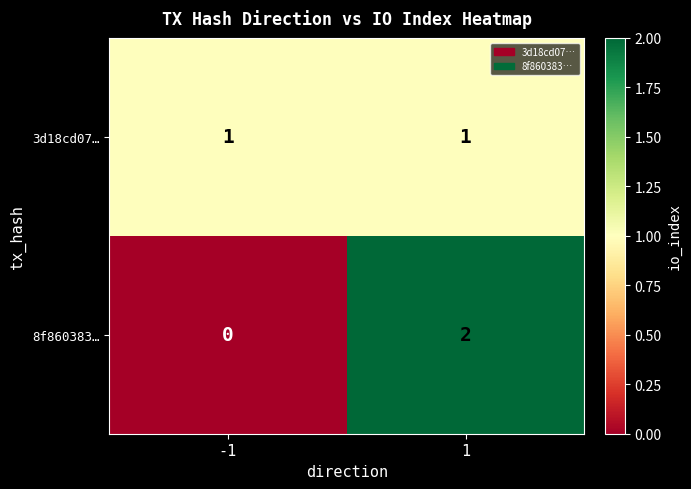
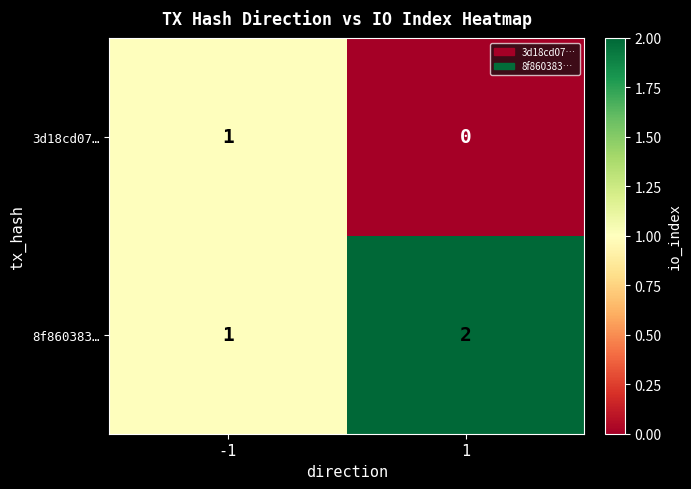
  {
    "3d18cd07…": {
      "-1": 1,
-     "1": 1
+     "1": 0
    },
    "8f860383…": {
-     "-1": 0,
+     "-1": 1,
      "1": 2
    }
  }
